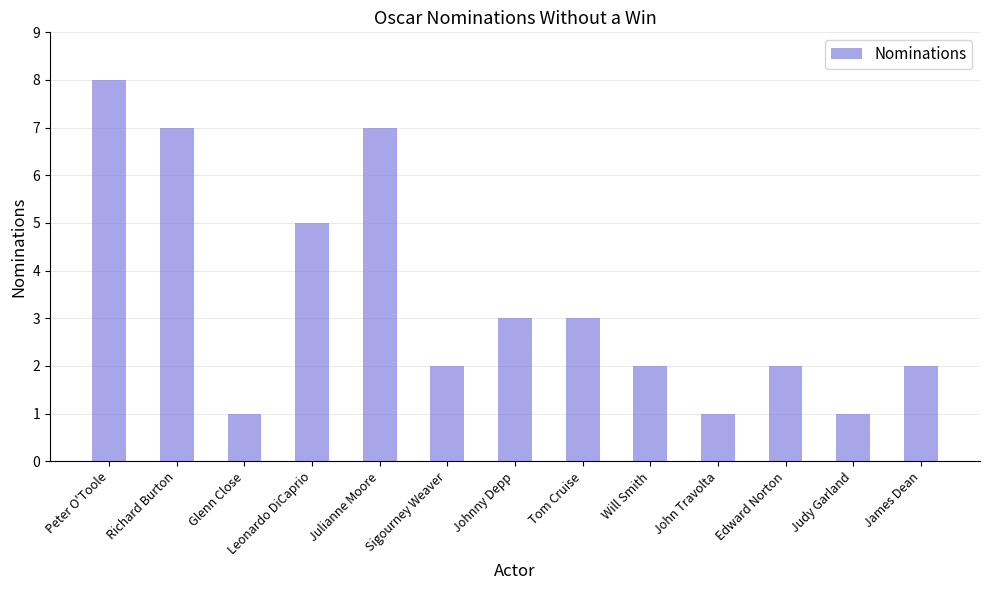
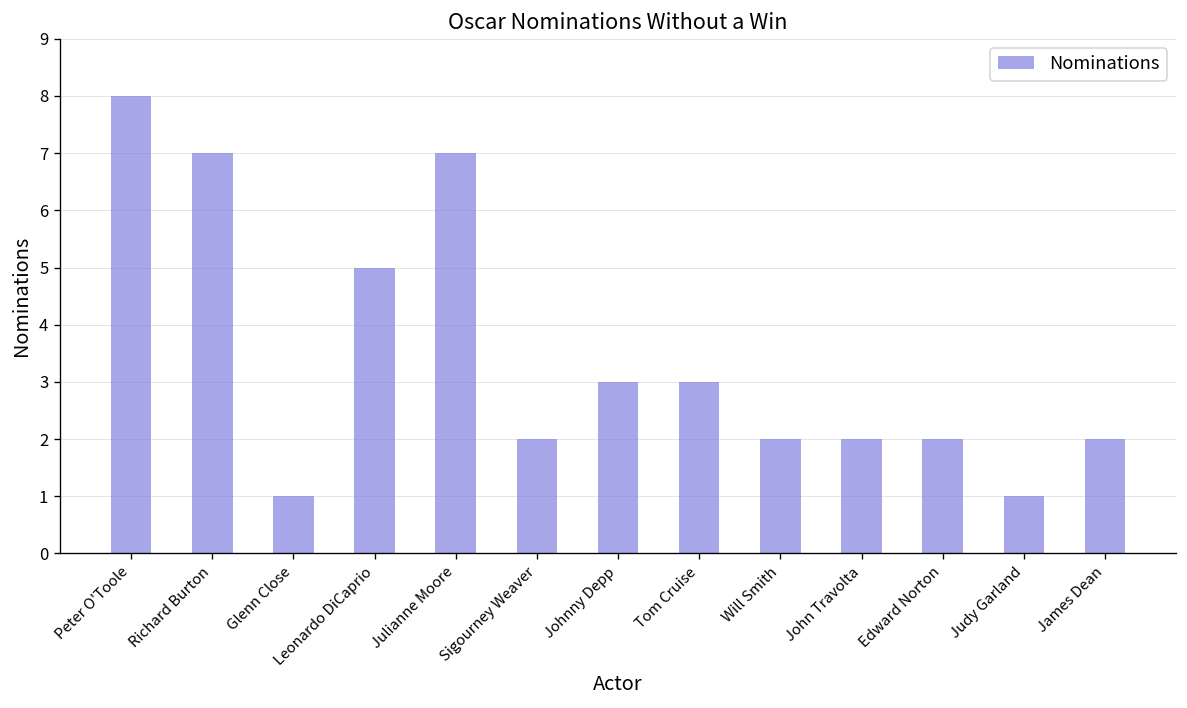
  {
    "Peter O'Toole": 8,
    "Richard Burton": 7,
    "Glenn Close": 1,
    "Leonardo DiCaprio": 5,
    "Julianne Moore": 7,
    "Sigourney Weaver": 2,
    "Johnny Depp": 3,
    "Tom Cruise": 3,
    "Will Smith": 2,
-   "John Travolta": 1,
+   "John Travolta": 2,
    "Edward Norton": 2,
    "Judy Garland": 1,
    "James Dean": 2
  }
